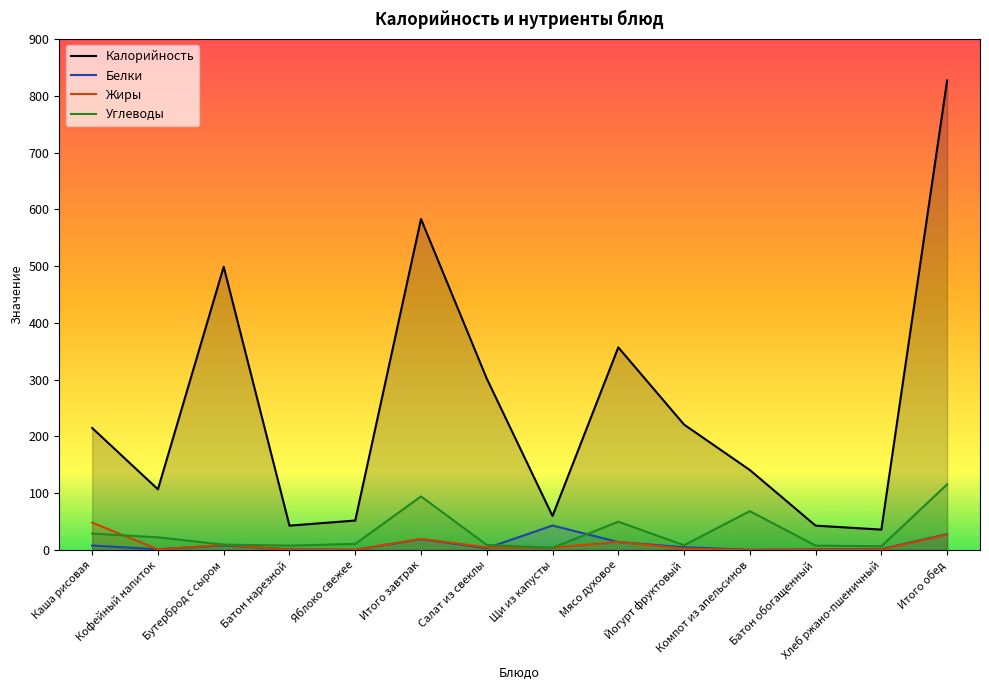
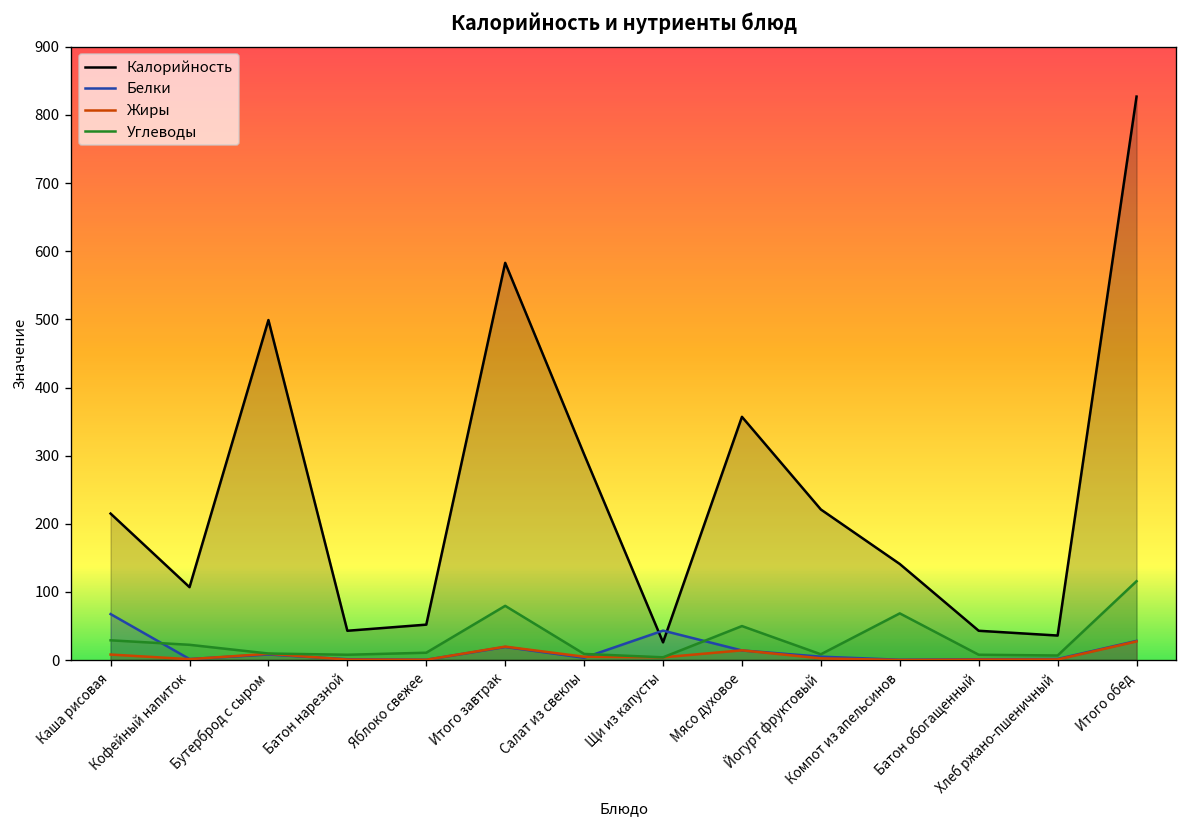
  {
    "Калорийность": {
      "Каша рисовая": 220,
      "Кофейный напиток": 110,
      "Бутерброд с сыром": 500,
      "Батон нарезной": 40,
      "Яблоко свежее": 50,
      "Итого завтрак": 580,
      "Салат из свеклы": 300,
-     "Щи из капусты": 60,
+     "Щи из капусты": 30,
      "Мясо духовое": 360,
      "Йогурт фруктовый": 220,
      "Компот из апельсинов": 140,
      "Батон обогащенный": 40,
      "Хлеб ржано-пшеничный": 40,
      "Итого обед": 830
    },
    "Белки": {
-     "Каша рисовая": 10,
+     "Каша рисовая": 70,
      "Щи из капусты": 40
    },
    "Жиры": {
-     "Каша рисовая": 50
+     "Каша рисовая": 10
    },
    "Углеводы": {
      "Каша рисовая": 30,
      "Кофейный напиток": 20,
      "Батон нарезной": 10,
      "Яблоко свежее": 10,
-     "Итого завтрак": 90,
+     "Итого завтрак": 80,
      "Мясо духовое": 50,
      "Компот из апельсинов": 70,
      "Батон обогащенный": 10,
      "Хлеб ржано-пшеничный": 10,
      "Итого обед": 120
    }
  }
